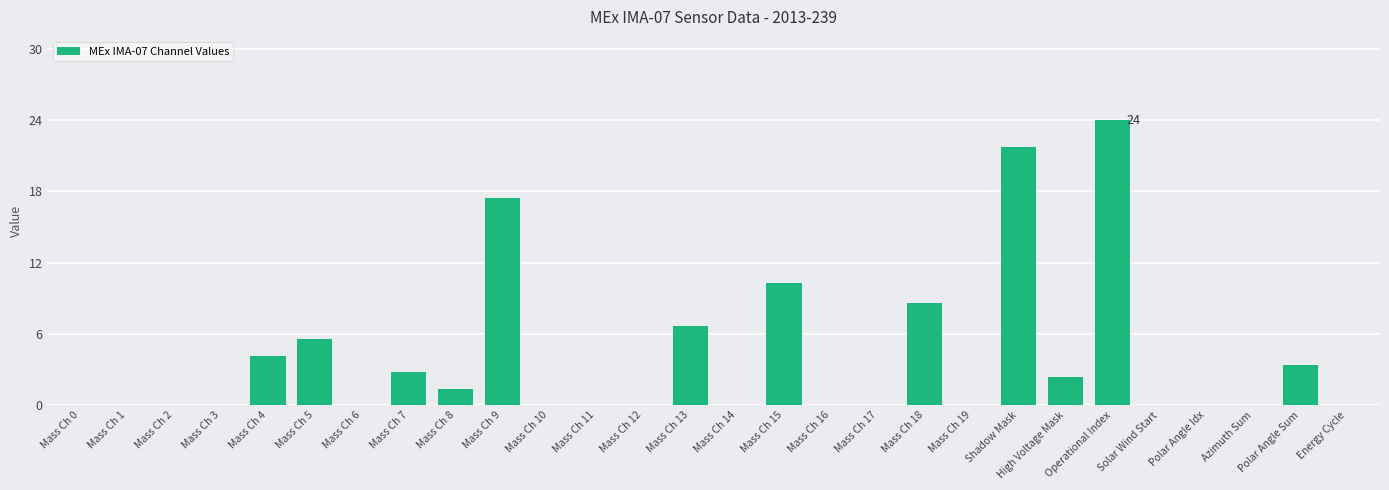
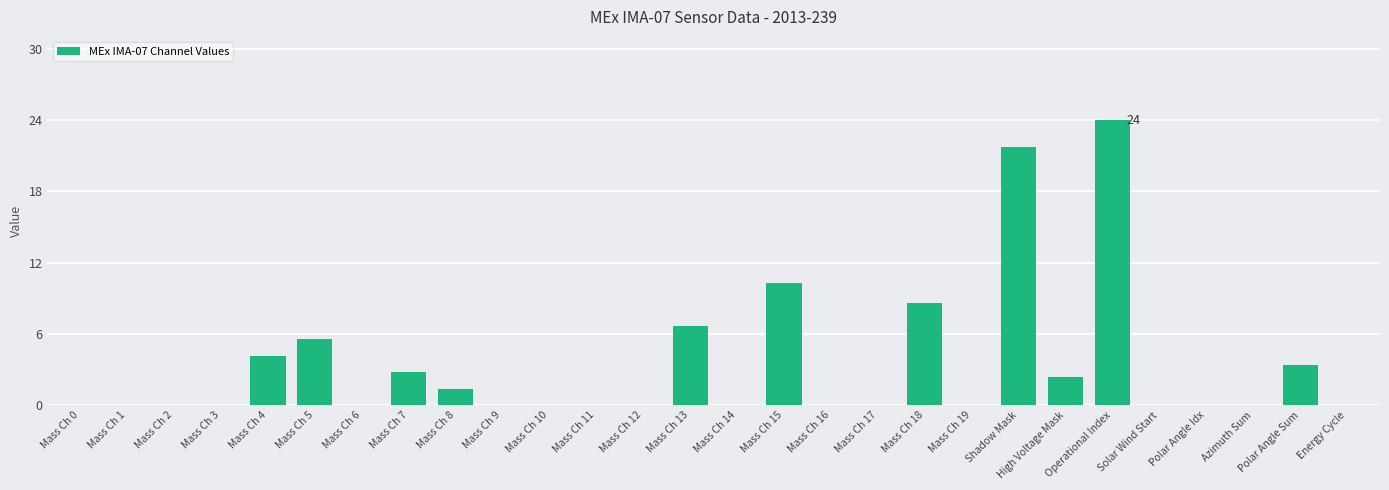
  {
    "Mass Ch 0": 0.0,
    "Mass Ch 1": 0.0,
    "Mass Ch 2": 0.0,
    "Mass Ch 3": 0.0,
    "Mass Ch 4": 4.1,
    "Mass Ch 5": 5.6,
    "Mass Ch 6": 0.0,
    "Mass Ch 7": 2.8,
    "Mass Ch 8": 1.4,
-   "Mass Ch 9": 17.4,
+   "Mass Ch 9": 0.0,
    "Mass Ch 10": 0.0,
    "Mass Ch 11": 0.0,
    "Mass Ch 12": 0.0,
    "Mass Ch 13": 6.7,
    "Mass Ch 14": 0.0,
    "Mass Ch 15": 10.3,
    "Mass Ch 16": 0.0,
    "Mass Ch 17": 0.0,
    "Mass Ch 18": 8.6,
    "Mass Ch 19": 0.0,
    "Shadow Mask": 21.7,
    "High Voltage Mask": 2.4,
    "Solar Wind Start": 0.0,
    "Polar Angle Idx": 0.0,
    "Azimuth Sum": 0.0,
    "Polar Angle Sum": 3.4,
    "Energy Cycle": 0.0
  }
